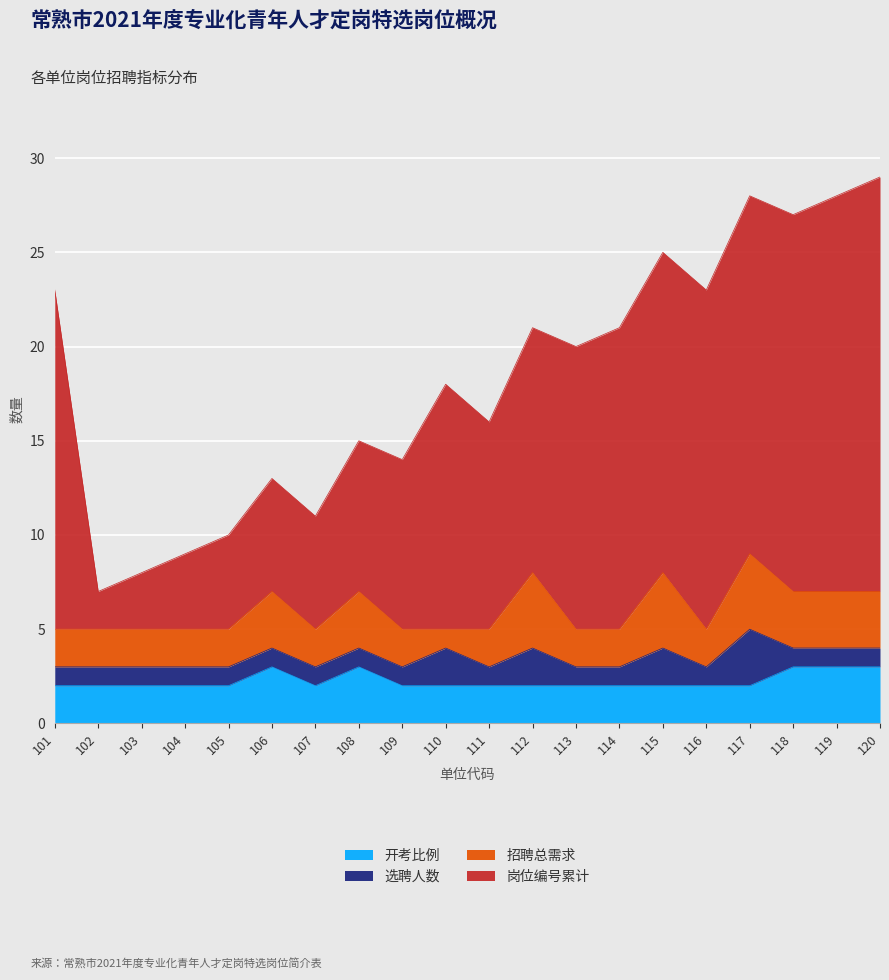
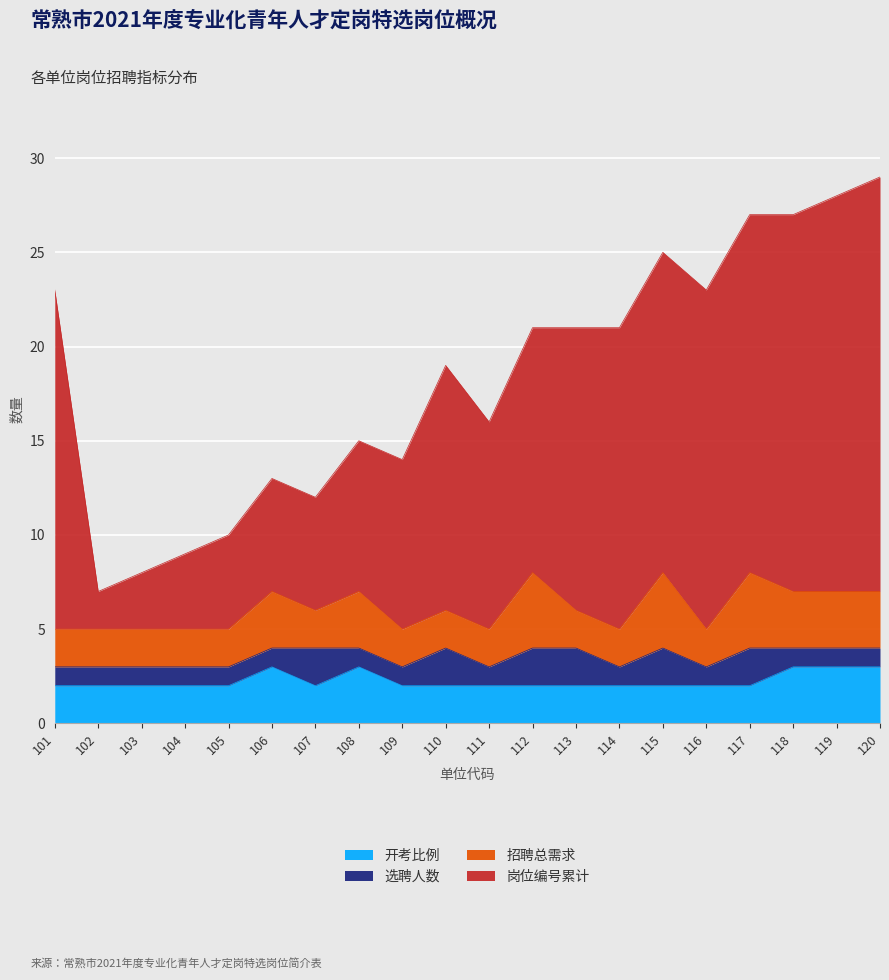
  {
    "开考比例": {
      "101": 2,
      "102": 2,
      "103": 2,
      "104": 2,
      "105": 2,
      "106": 3,
      "107": 2,
      "108": 3,
      "109": 2,
      "110": 2,
      "111": 2,
      "112": 2,
      "113": 2,
      "114": 2,
      "115": 2,
      "116": 2,
      "117": 2,
      "118": 3,
      "119": 3,
      "120": 3
    },
    "选聘人数": {
      "101": 3,
      "102": 3,
      "103": 3,
      "104": 3,
      "105": 3,
      "106": 4,
-     "107": 1,
+     "107": 2,
      "108": 4,
      "109": 3,
      "110": 4,
      "111": 3,
      "112": 4,
-     "113": 1,
+     "113": 2,
      "114": 3,
      "115": 4,
      "116": 3,
-     "117": 3,
+     "117": 2,
      "118": 4,
      "119": 4,
      "120": 4
    },
    "招聘总需求": {
      "101": 2,
      "102": 2,
      "103": 2,
      "104": 2,
      "105": 2,
      "106": 3,
      "107": 2,
      "108": 3,
      "109": 2,
-     "110": 1,
+     "110": 2,
      "111": 2,
      "112": 4,
      "113": 2,
      "114": 2,
      "115": 4,
      "116": 2,
      "117": 4,
      "118": 3,
      "119": 3,
      "120": 3
    },
    "岗位编号累计": {
      "101": 18,
      "102": 2,
      "103": 3,
      "104": 4,
      "105": 5,
      "106": 6,
      "107": 6,
      "108": 8,
      "109": 9,
      "110": 13,
      "111": 11,
      "112": 13,
      "113": 15,
      "114": 16,
      "115": 17,
      "116": 18,
      "117": 19,
      "118": 20,
      "119": 21,
      "120": 22
    }
  }
